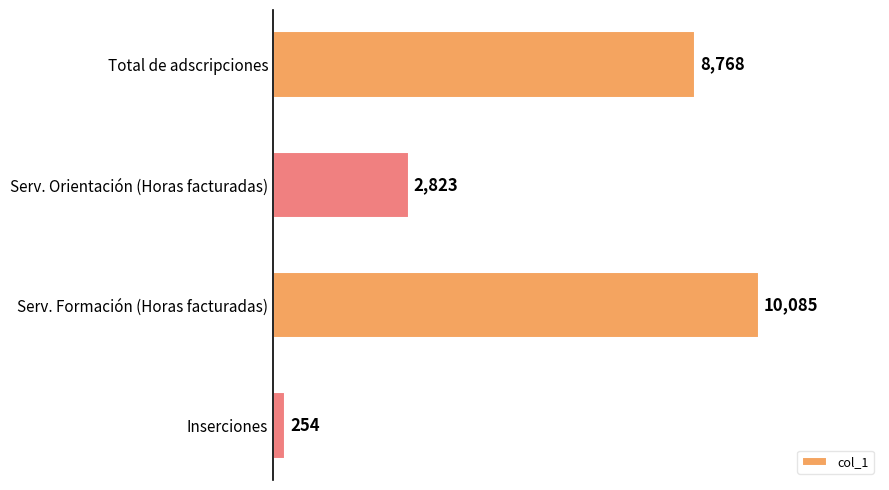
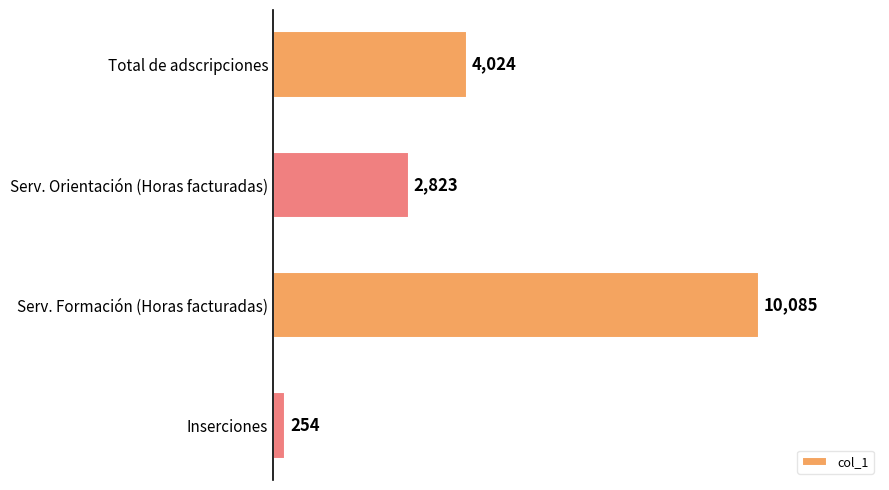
  {
-   "Total de adscripciones": "8,768",
+   "Total de adscripciones": "4,024",
    "Serv. Orientación (Horas facturadas)": "2,823",
    "Serv. Formación (Horas facturadas)": "10,085",
    "Inserciones": "254"
  }
